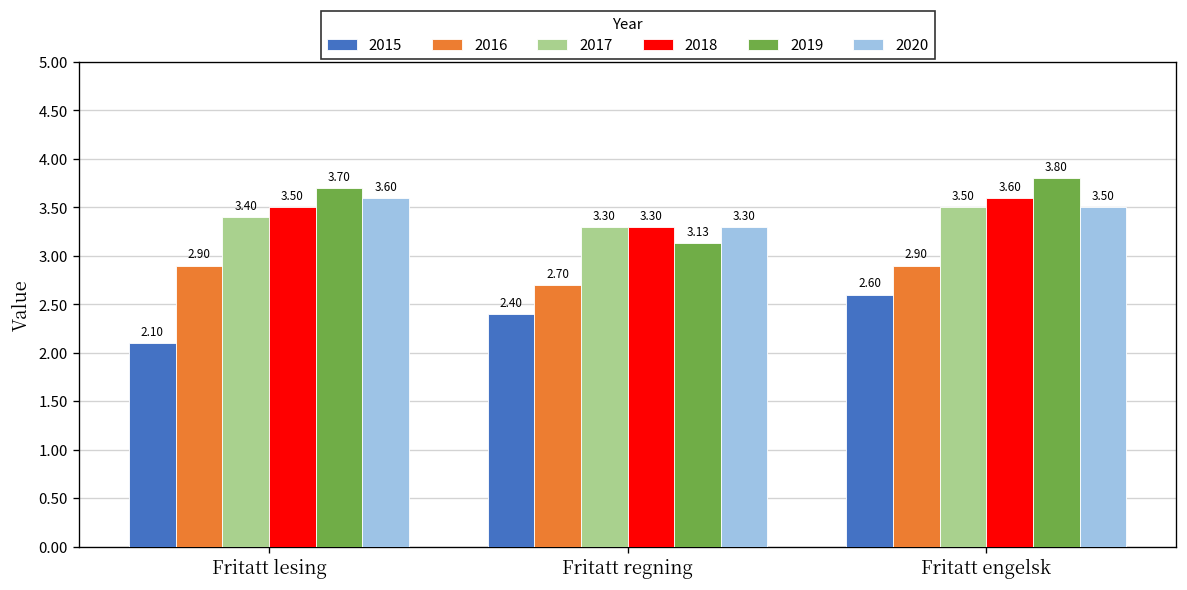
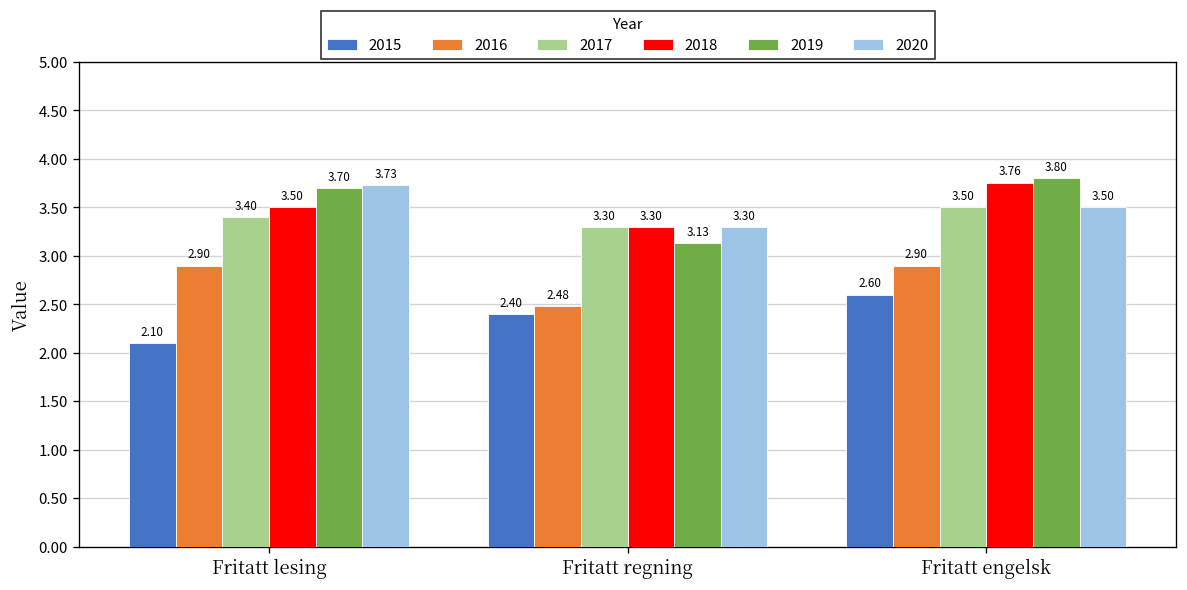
  {
    "2015": {
      "Fritatt lesing": 2.10,
      "Fritatt regning": 2.40,
      "Fritatt engelsk": 2.60
    },
    "2016": {
      "Fritatt lesing": 2.90,
-     "Fritatt regning": 2.70,
+     "Fritatt regning": 2.48,
      "Fritatt engelsk": 2.90
    },
    "2017": {
      "Fritatt lesing": 3.40,
      "Fritatt regning": 3.30,
      "Fritatt engelsk": 3.50
    },
    "2018": {
      "Fritatt lesing": 3.50,
      "Fritatt regning": 3.30,
-     "Fritatt engelsk": 3.60
+     "Fritatt engelsk": 3.76
    },
    "2019": {
      "Fritatt lesing": 3.70,
      "Fritatt regning": 3.13,
      "Fritatt engelsk": 3.80
    },
    "2020": {
-     "Fritatt lesing": 3.60,
+     "Fritatt lesing": 3.73,
      "Fritatt regning": 3.30,
      "Fritatt engelsk": 3.50
    }
  }
